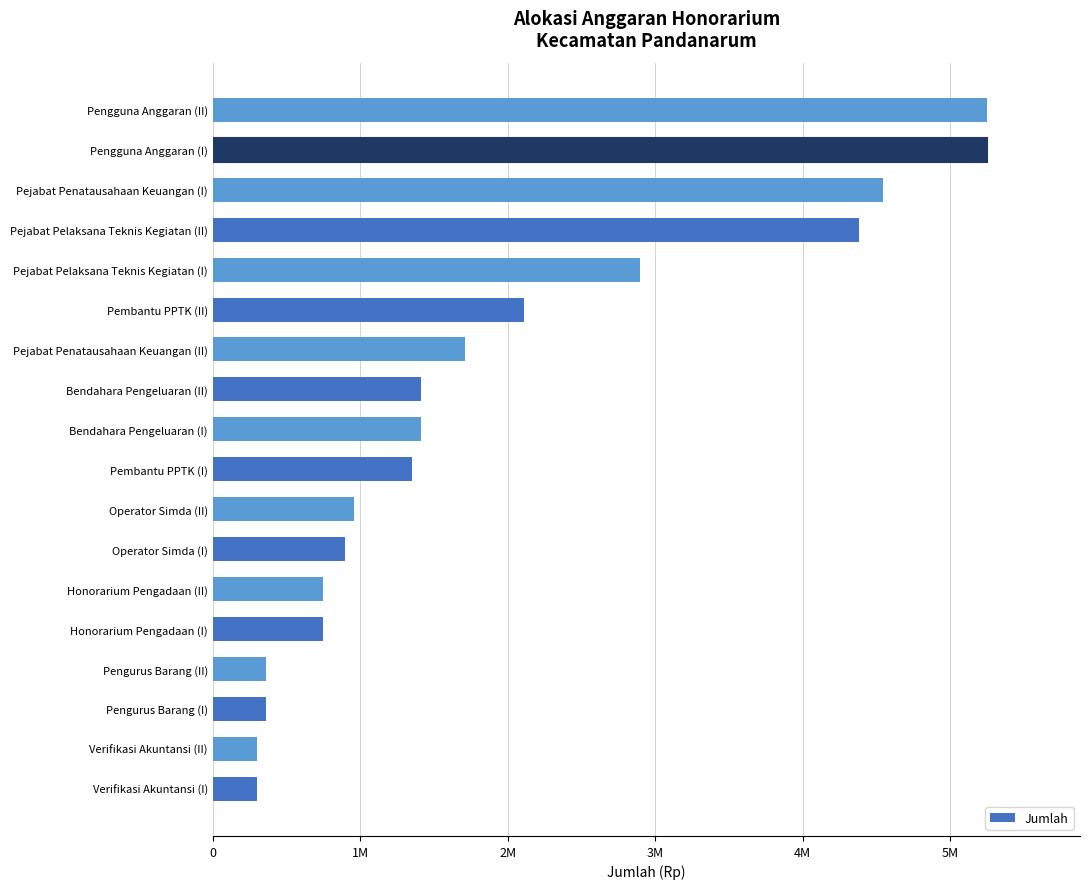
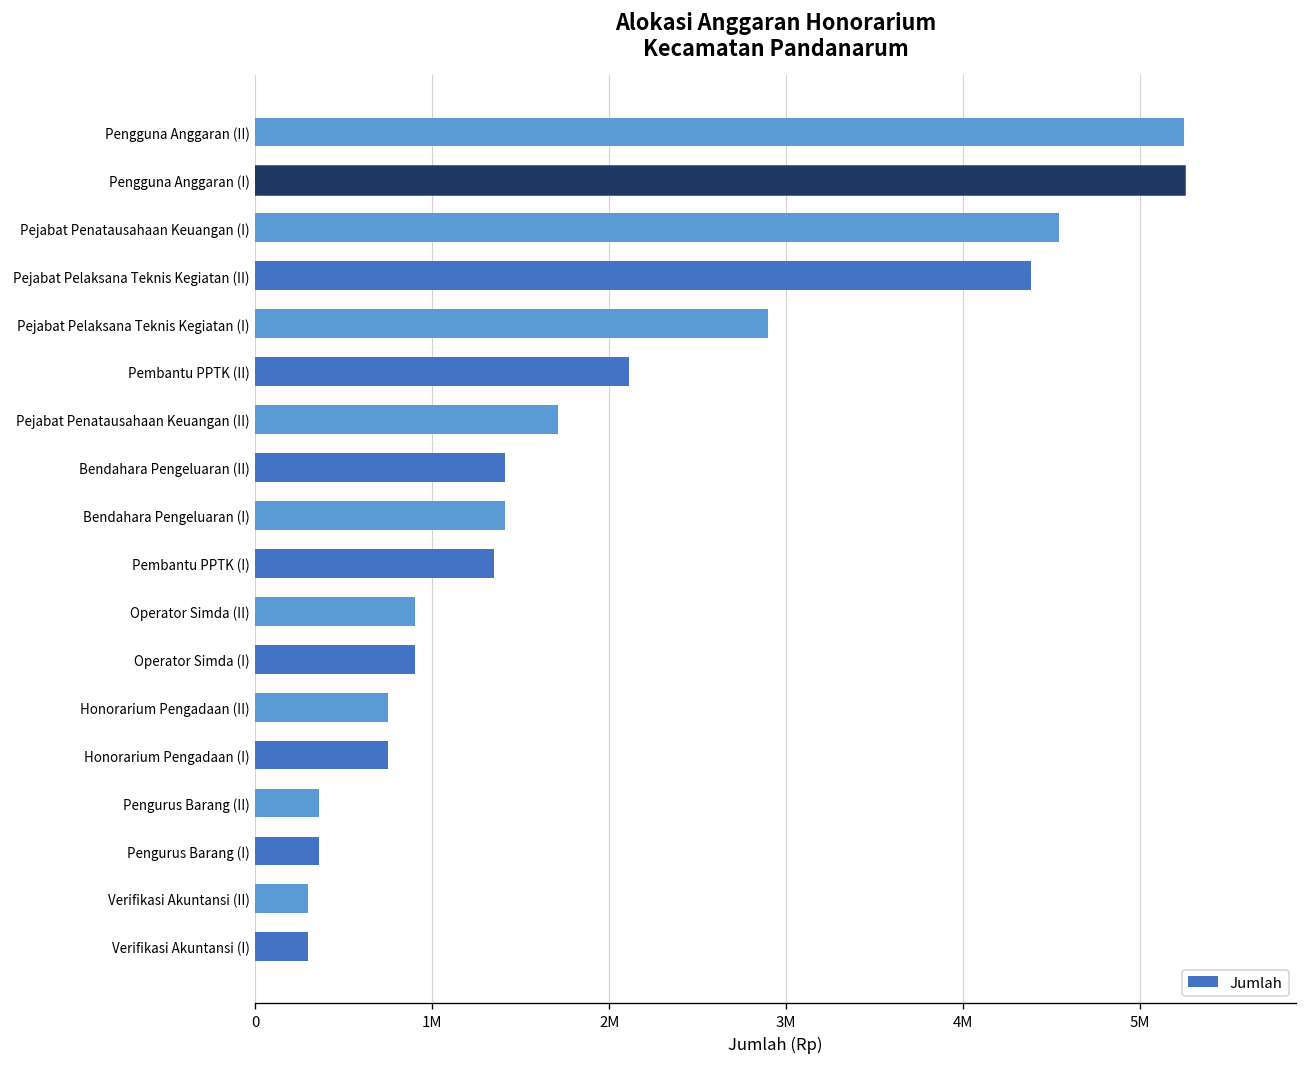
  {
    "Pengguna Anggaran (II)": 5250000,
    "Pengguna Anggaran (I)": 5250000,
    "Pejabat Penatausahaan Keuangan (I)": 4540000,
    "Pejabat Pelaksana Teknis Kegiatan (II)": 4380000,
    "Pejabat Pelaksana Teknis Kegiatan (I)": 2900000,
    "Pembantu PPTK (II)": 2110000,
    "Pejabat Penatausahaan Keuangan (II)": 1710000,
    "Bendahara Pengeluaran (II)": 1410000,
    "Bendahara Pengeluaran (I)": 1410000,
    "Pembantu PPTK (I)": 1350000,
-   "Operator Simda (II)": 960000,
+   "Operator Simda (II)": 900000,
    "Operator Simda (I)": 900000,
    "Honorarium Pengadaan (II)": 750000,
    "Honorarium Pengadaan (I)": 750000,
    "Pengurus Barang (II)": 360000,
    "Pengurus Barang (I)": 360000,
    "Verifikasi Akuntansi (II)": 300000,
    "Verifikasi Akuntansi (I)": 300000
  }
